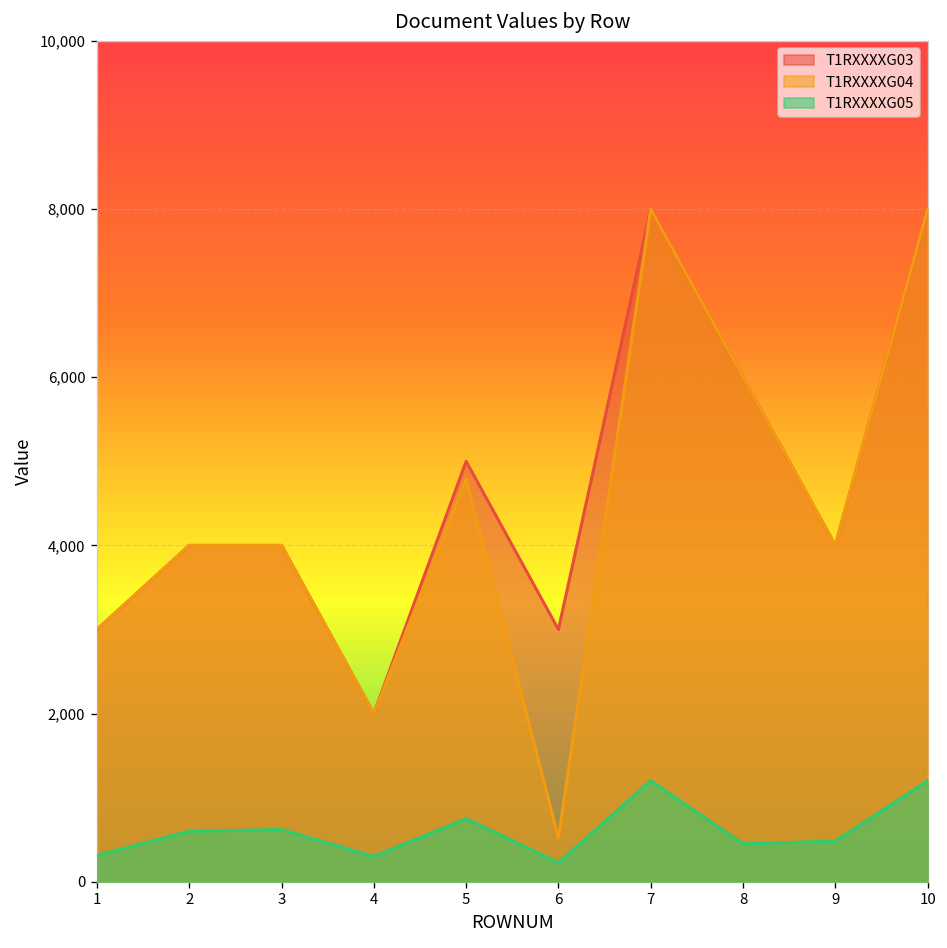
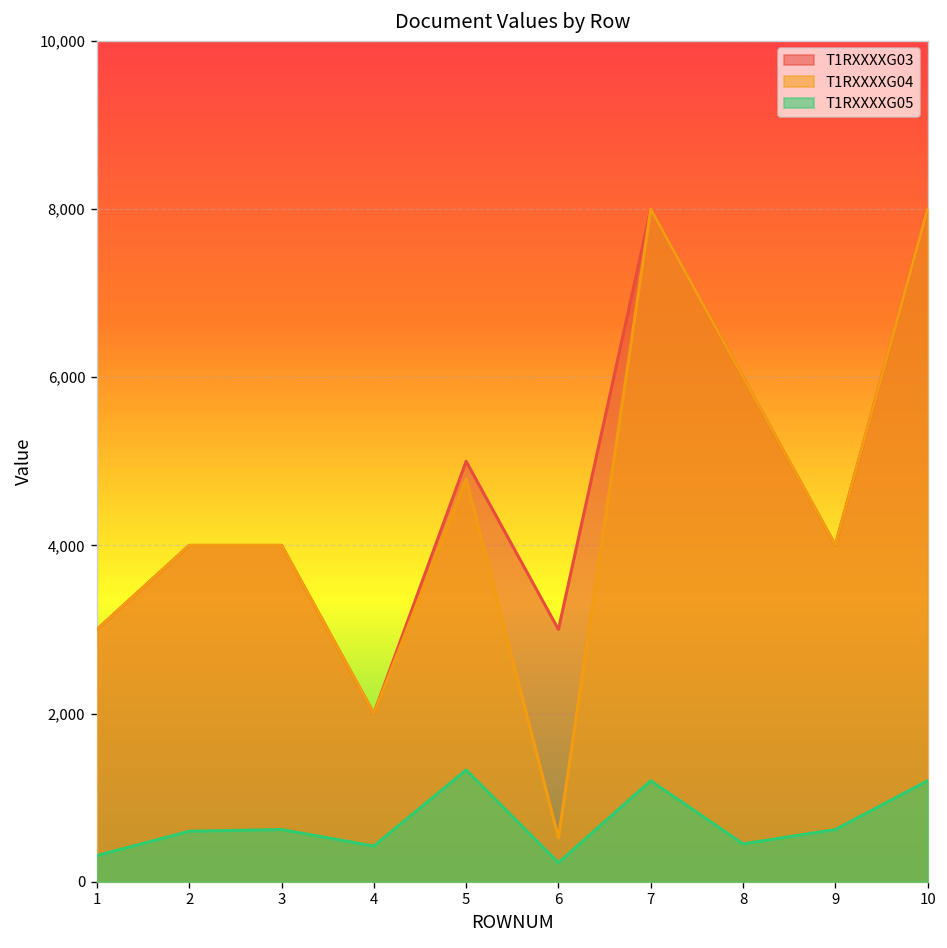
  {
    "T1RXXXXG03": {
      "5": "5,000",
      "6": "3,000"
    },
    "T1RXXXXG04": {
      "5": "4,800",
      "6": "500"
    },
    "T1RXXXXG05": {
      "1": "300",
      "2": "600",
      "3": "600",
-     "4": "300",
-     "5": "800",
+     "4": "400",
+     "5": "1,300",
      "6": "200",
      "7": "1,200",
      "8": "500",
-     "9": "500",
+     "9": "600",
      "10": "1,200"
    }
  }
